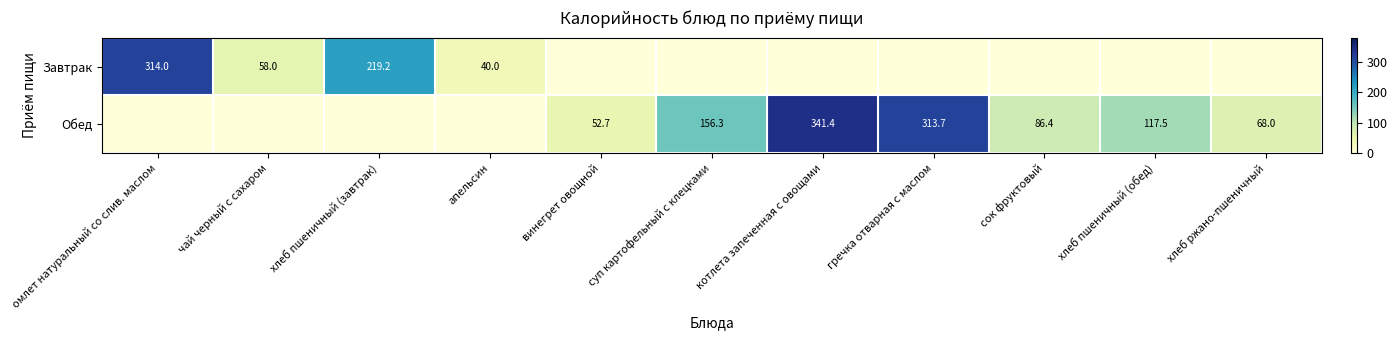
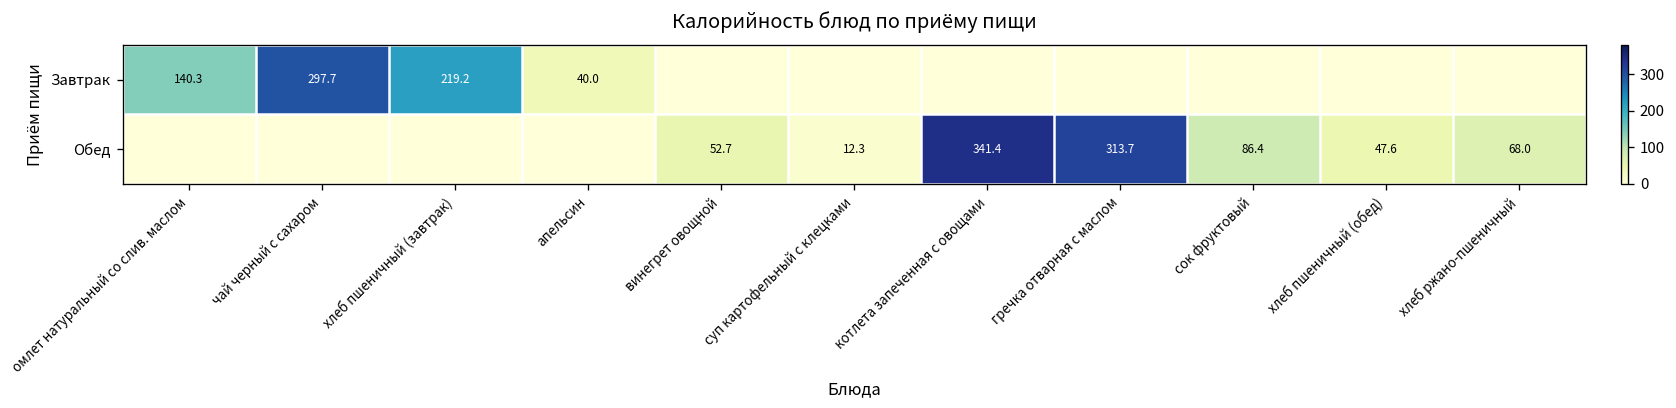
  {
    "Завтрак": {
-     "омлет натуральный со слив. маслом": 314.0,
-     "чай черный с сахаром": 58.0,
+     "омлет натуральный со слив. маслом": 140.3,
+     "чай черный с сахаром": 297.7,
      "хлеб пшеничный (завтрак)": 219.2,
      "апельсин": 40.0
    },
    "Обед": {
      "винегрет овощной": 52.7,
-     "суп картофельный с клецками": 156.3,
+     "суп картофельный с клецками": 12.3,
      "котлета запеченная с овощами": 341.4,
      "гречка отварная с маслом": 313.7,
      "сок фруктовый": 86.4,
-     "хлеб пшеничный (обед)": 117.5,
+     "хлеб пшеничный (обед)": 47.6,
      "хлеб ржано-пшеничный": 68.0
    }
  }
